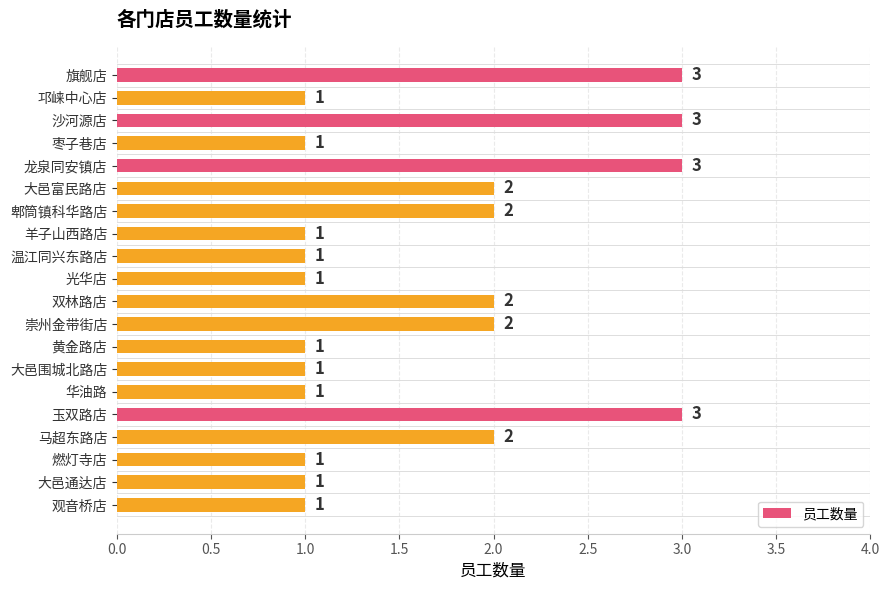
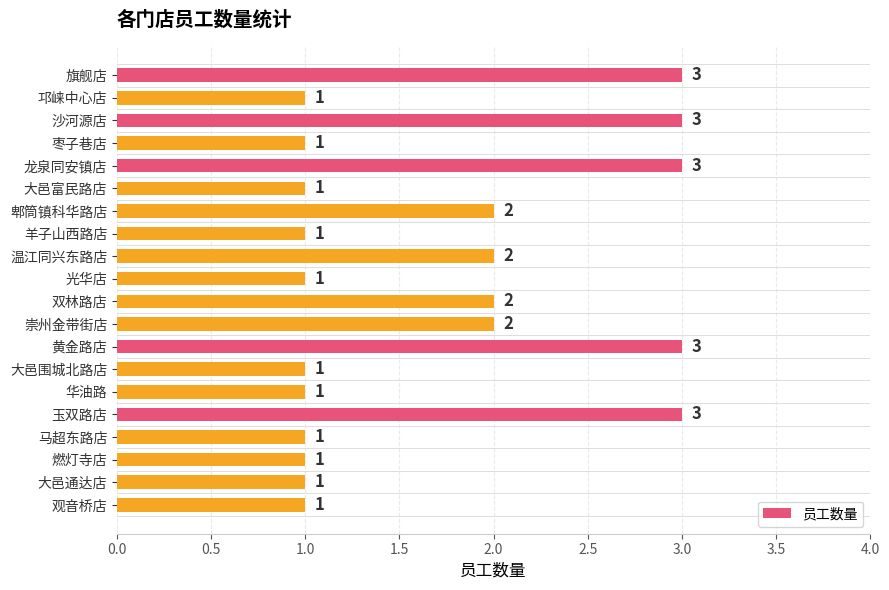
  {
    "旗舰店": 3,
    "邛崃中心店": 1,
    "沙河源店": 3,
    "枣子巷店": 1,
    "龙泉同安镇店": 3,
-   "大邑富民路店": 2,
+   "大邑富民路店": 1,
    "郫筒镇科华路店": 2,
    "羊子山西路店": 1,
-   "温江同兴东路店": 1,
+   "温江同兴东路店": 2,
    "光华店": 1,
    "双林路店": 2,
    "崇州金带街店": 2,
-   "黄金路店": 1,
+   "黄金路店": 3,
    "大邑围城北路店": 1,
    "华油路": 1,
    "玉双路店": 3,
-   "马超东路店": 2,
+   "马超东路店": 1,
    "燃灯寺店": 1,
    "大邑通达店": 1,
    "观音桥店": 1
  }
